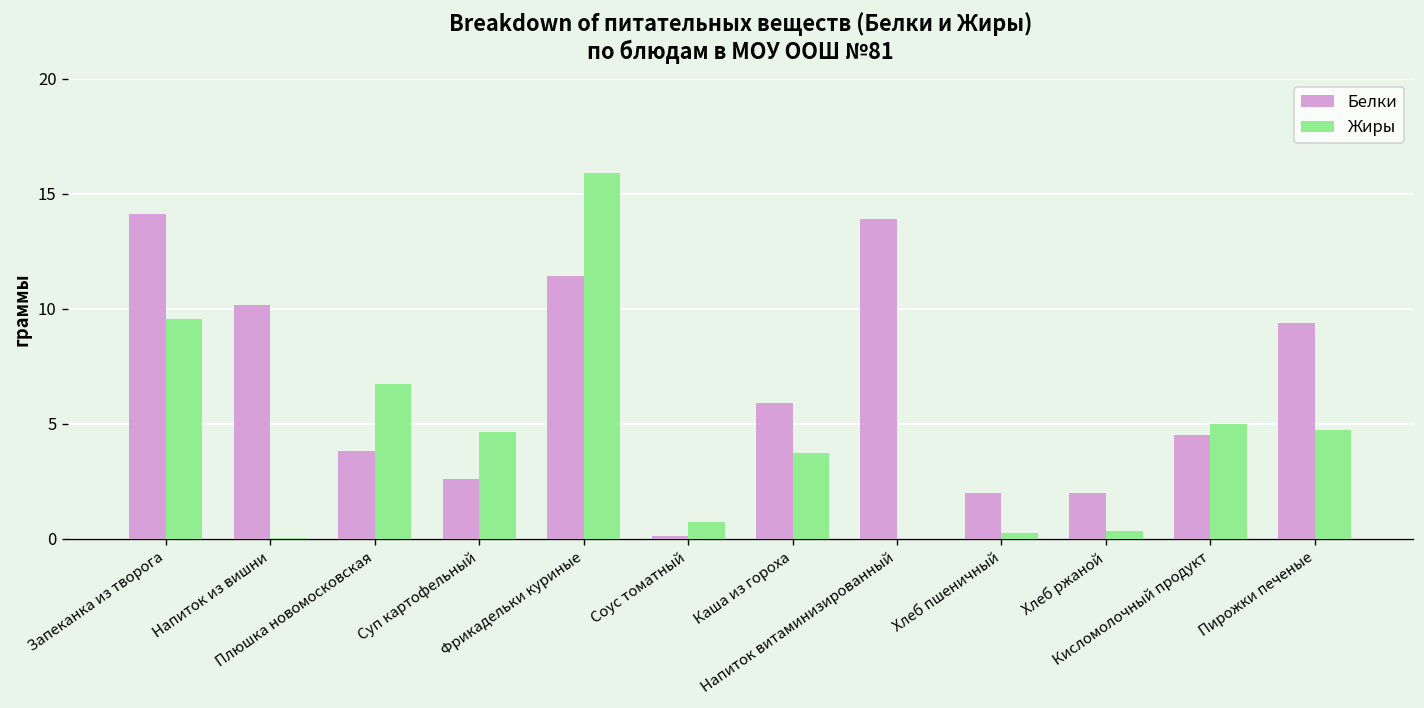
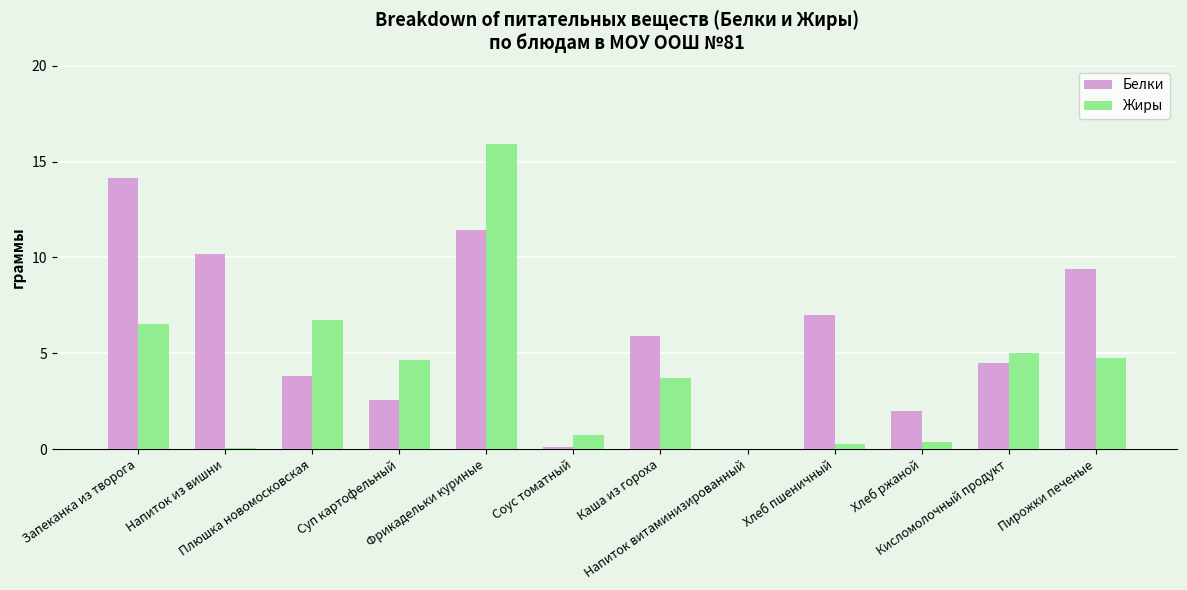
  {
    "Белки": {
      "Запеканка из творога": 14.1,
      "Напиток из вишни": 10.2,
      "Плюшка новомосковская": 3.8,
      "Суп картофельный": 2.6,
      "Фрикадельки куриные": 11.4,
      "Каша из гороха": 5.9,
-     "Напиток витаминизированный": 13.9,
-     "Хлеб пшеничный": 2.0,
+     "Напиток витаминизированный": 0.0,
+     "Хлеб пшеничный": 7.0,
      "Хлеб ржаной": 2.0,
      "Кисломолочный продукт": 4.5,
      "Пирожки печеные": 9.4
    },
    "Жиры": {
-     "Запеканка из творога": 9.6,
+     "Запеканка из творога": 6.5,
      "Плюшка новомосковская": 6.7,
      "Суп картофельный": 4.6,
      "Фрикадельки куриные": 15.9,
      "Соус томатный": 0.8,
      "Каша из гороха": 3.7,
      "Напиток витаминизированный": 0.0,
      "Хлеб пшеничный": 0.3,
      "Хлеб ржаной": 0.4,
      "Кисломолочный продукт": 5.0,
      "Пирожки печеные": 4.7
    }
  }
